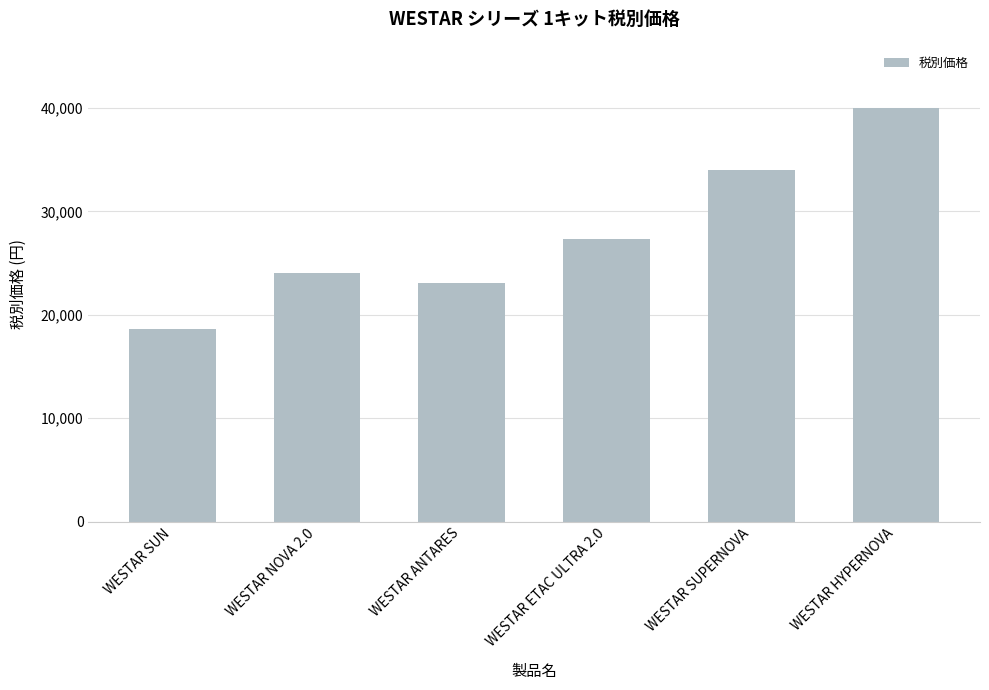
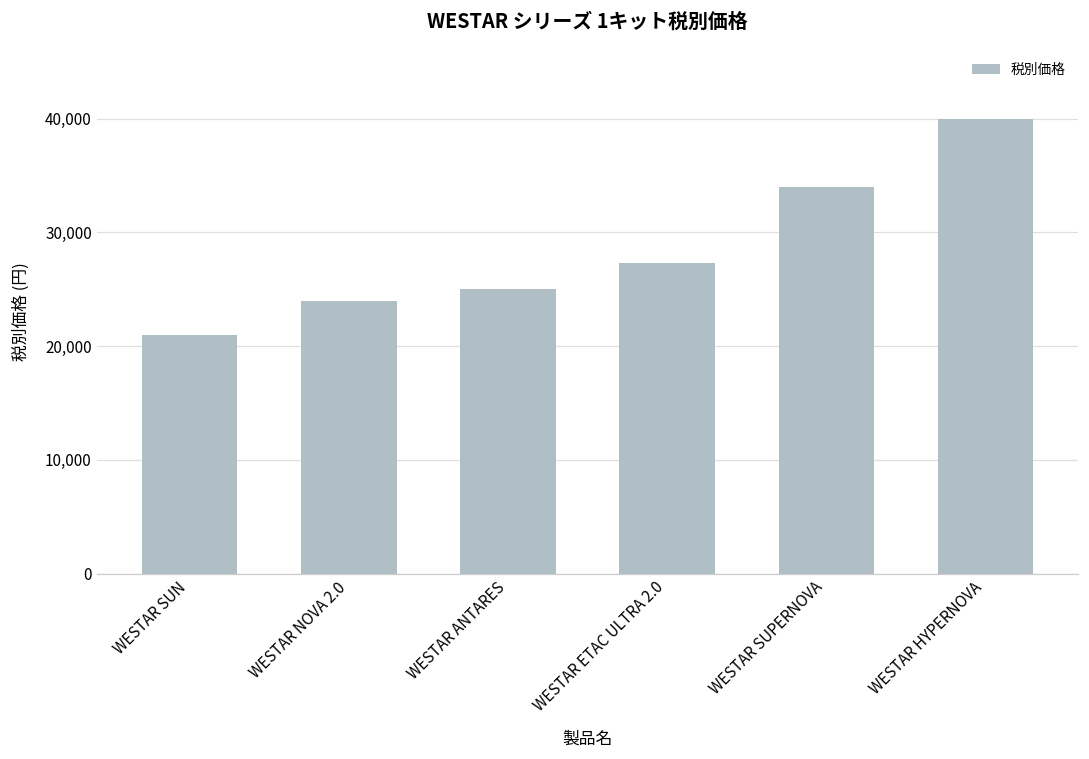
  {
-   "WESTAR SUN": "18,700",
+   "WESTAR SUN": "21,000",
    "WESTAR NOVA 2.0": "24,000",
-   "WESTAR ANTARES": "23,100",
+   "WESTAR ANTARES": "25,000",
    "WESTAR ETAC ULTRA 2.0": "27,300",
    "WESTAR SUPERNOVA": "34,000",
    "WESTAR HYPERNOVA": "40,000"
  }
